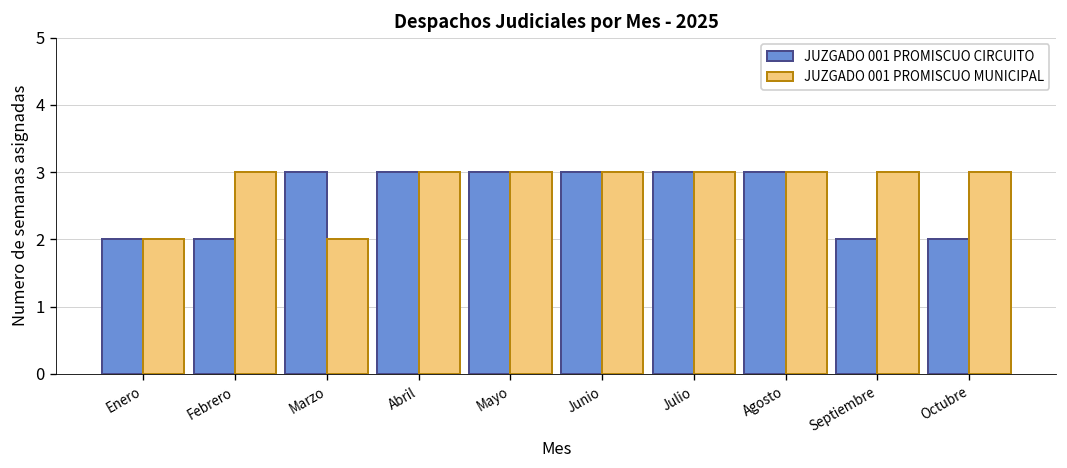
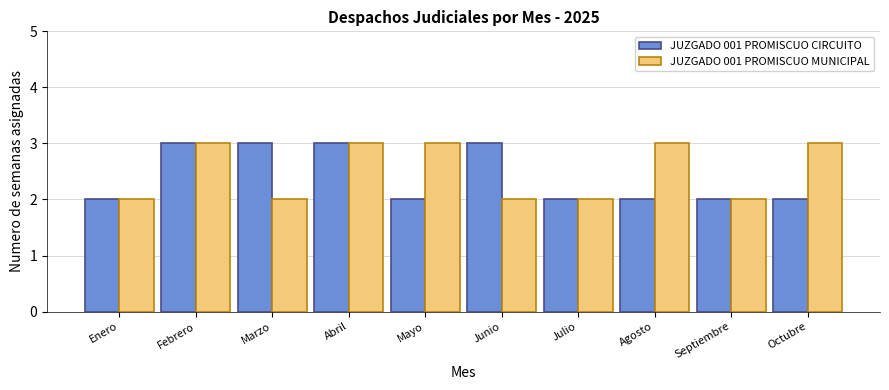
  {
    "JUZGADO 001 PROMISCUO CIRCUITO": {
      "Enero": 2,
-     "Febrero": 2,
+     "Febrero": 3,
      "Marzo": 3,
      "Abril": 3,
-     "Mayo": 3,
+     "Mayo": 2,
      "Junio": 3,
-     "Julio": 3,
-     "Agosto": 3,
+     "Julio": 2,
+     "Agosto": 2,
      "Septiembre": 2,
      "Octubre": 2
    },
    "JUZGADO 001 PROMISCUO MUNICIPAL": {
      "Enero": 2,
      "Febrero": 3,
      "Marzo": 2,
      "Abril": 3,
      "Mayo": 3,
-     "Junio": 3,
-     "Julio": 3,
+     "Junio": 2,
+     "Julio": 2,
      "Agosto": 3,
-     "Septiembre": 3,
+     "Septiembre": 2,
      "Octubre": 3
    }
  }
